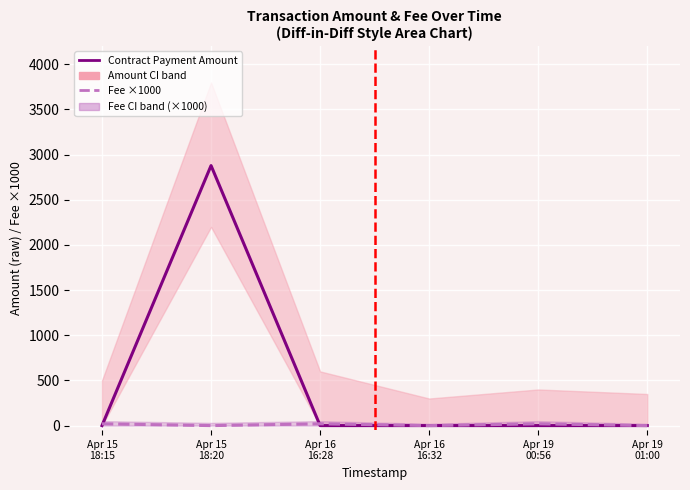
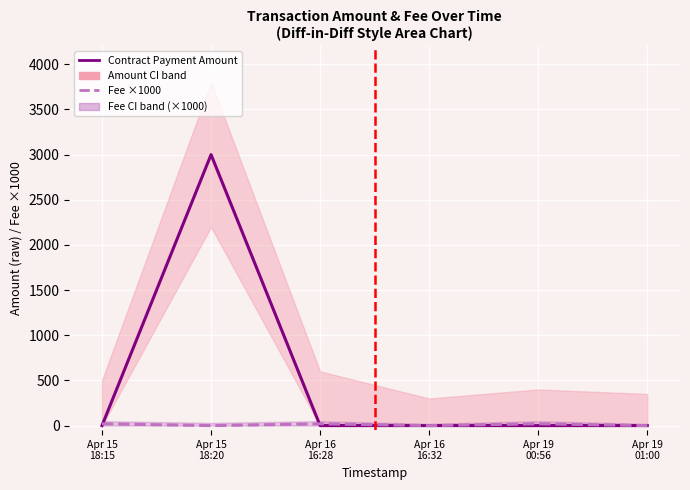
  {
    "Contract Payment Amount": {
-     "Apr 15 18:20": 2900
+     "Apr 15 18:20": 3000
    }
  }
